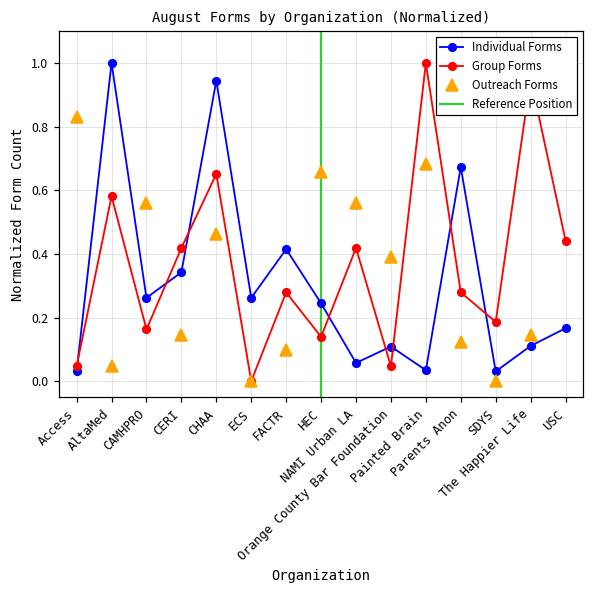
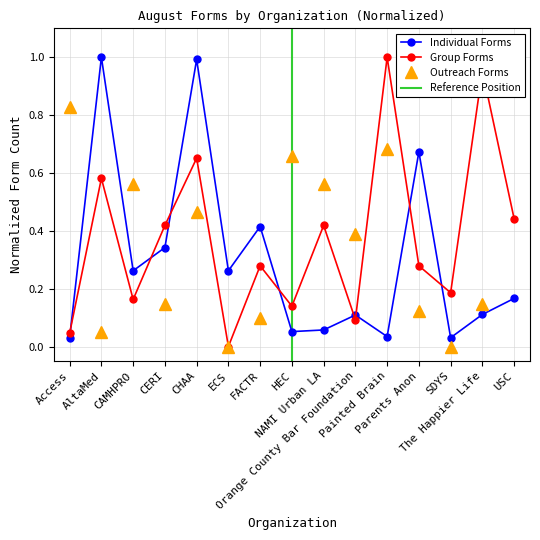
  {
    "Individual Forms": {
      "Access": 0.03,
      "AltaMed": 1.00,
      "CAMHPRO": 0.26,
      "CERI": 0.34,
-     "CHAA": 0.94,
+     "CHAA": 0.99,
      "ECS": 0.26,
      "FACTR": 0.41,
-     "HEC": 0.24,
+     "HEC": 0.05,
      "NAMI Urban LA": 0.06,
      "Orange County Bar Foundation": 0.11,
      "Painted Brain": 0.03,
      "Parents Anon": 0.67,
      "SDYS": 0.03,
      "The Happier Life": 0.11,
      "USC": 0.17
    },
    "Group Forms": {
      "Access": 0.05,
      "AltaMed": 0.58,
      "CAMHPRO": 0.16,
      "CERI": 0.42,
      "CHAA": 0.65,
      "FACTR": 0.28,
      "HEC": 0.14,
      "NAMI Urban LA": 0.42,
-     "Orange County Bar Foundation": 0.05,
+     "Orange County Bar Foundation": 0.09,
      "Painted Brain": 1.00,
      "Parents Anon": 0.28,
      "SDYS": 0.19,
      "USC": 0.44
    },
    "Outreach Forms": {
      "Access": 0.83,
      "AltaMed": 0.05,
      "CAMHPRO": 0.56,
      "CERI": 0.15,
      "CHAA": 0.46,
      "FACTR": 0.10,
      "HEC": 0.66,
      "NAMI Urban LA": 0.56,
      "Orange County Bar Foundation": 0.39,
      "Painted Brain": 0.68,
      "Parents Anon": 0.12,
      "SDYS": 0.00,
      "The Happier Life": 0.15
    }
  }
